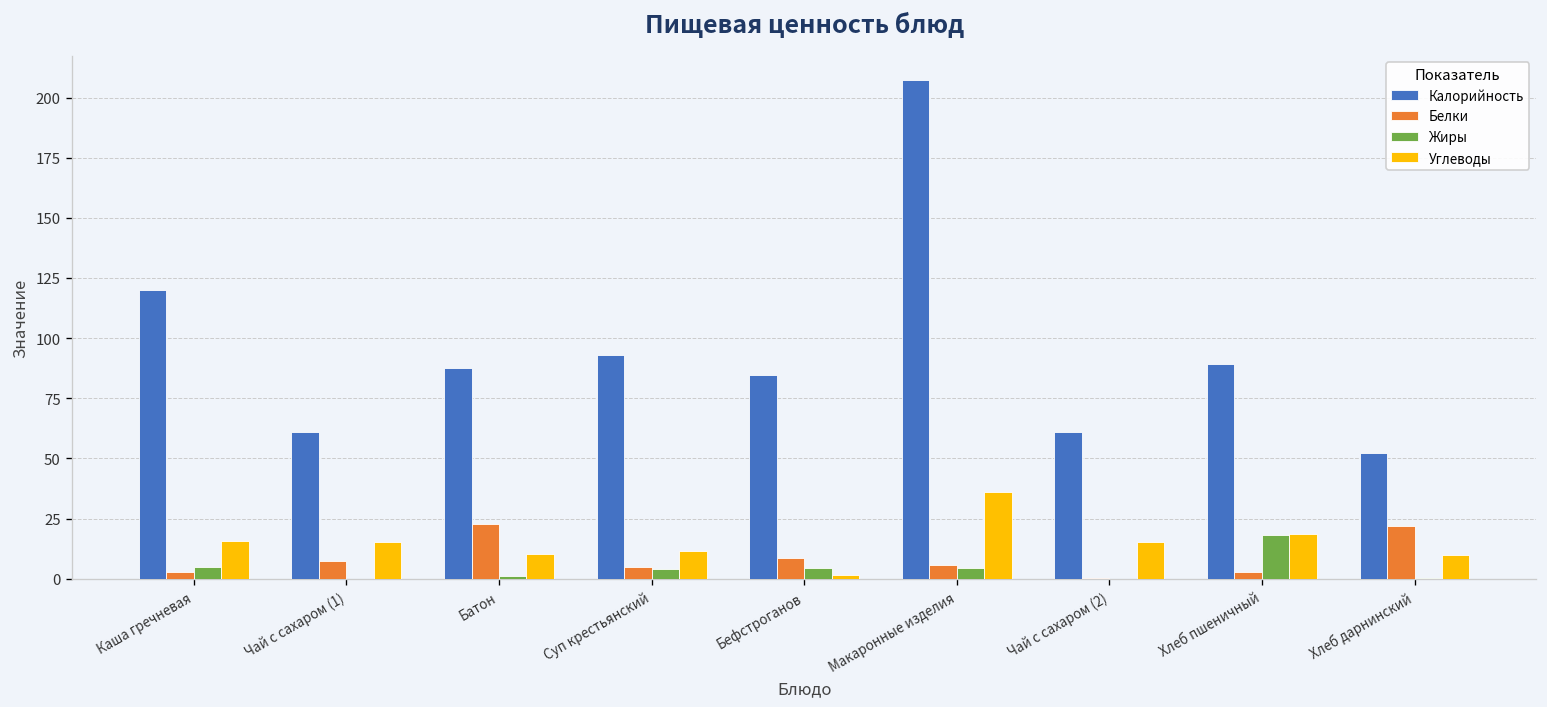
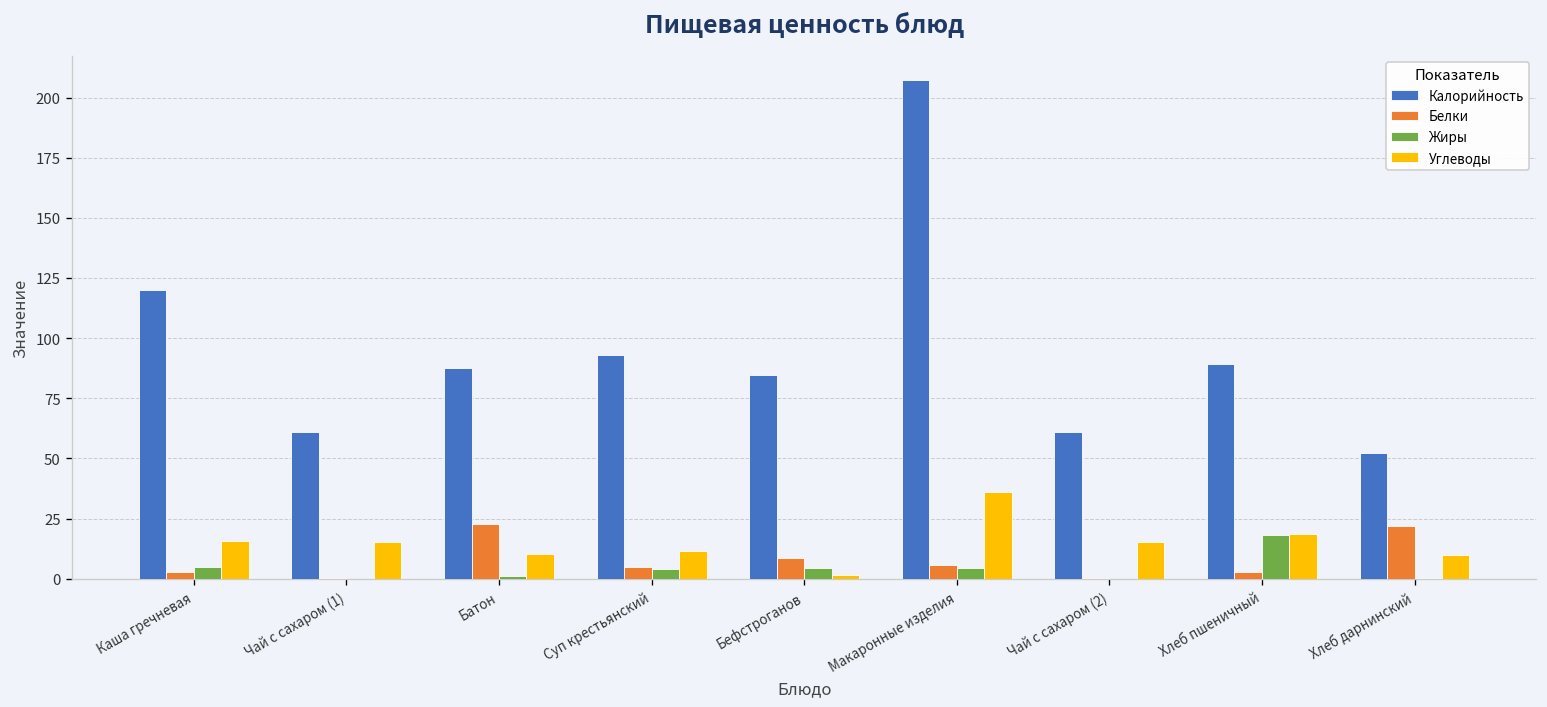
  {
    "Калорийность": {
      "Каша гречневая": 120,
      "Чай с сахаром (1)": 61,
      "Батон": 88,
      "Суп крестьянский": 93,
      "Бефстроганов": 85,
      "Макаронные изделия": 207,
      "Чай с сахаром (2)": 61,
      "Хлеб пшеничный": 89,
      "Хлеб дарнинский": 52
    },
    "Белки": {
      "Каша гречневая": 3,
-     "Чай с сахаром (1)": 7,
+     "Чай с сахаром (1)": 0,
      "Батон": 23,
      "Суп крестьянский": 5,
      "Бефстроганов": 9,
      "Макаронные изделия": 6,
      "Хлеб пшеничный": 3,
      "Хлеб дарнинский": 22
    },
    "Жиры": {
      "Каша гречневая": 5,
      "Чай с сахаром (1)": 0,
      "Суп крестьянский": 4,
      "Бефстроганов": 5,
      "Макаронные изделия": 4,
      "Чай с сахаром (2)": 0,
      "Хлеб пшеничный": 18
    },
    "Углеводы": {
      "Каша гречневая": 16,
      "Чай с сахаром (1)": 15,
      "Батон": 10,
      "Суп крестьянский": 11,
      "Бефстроганов": 2,
      "Макаронные изделия": 36,
      "Чай с сахаром (2)": 15,
      "Хлеб пшеничный": 19,
      "Хлеб дарнинский": 10
    }
  }
